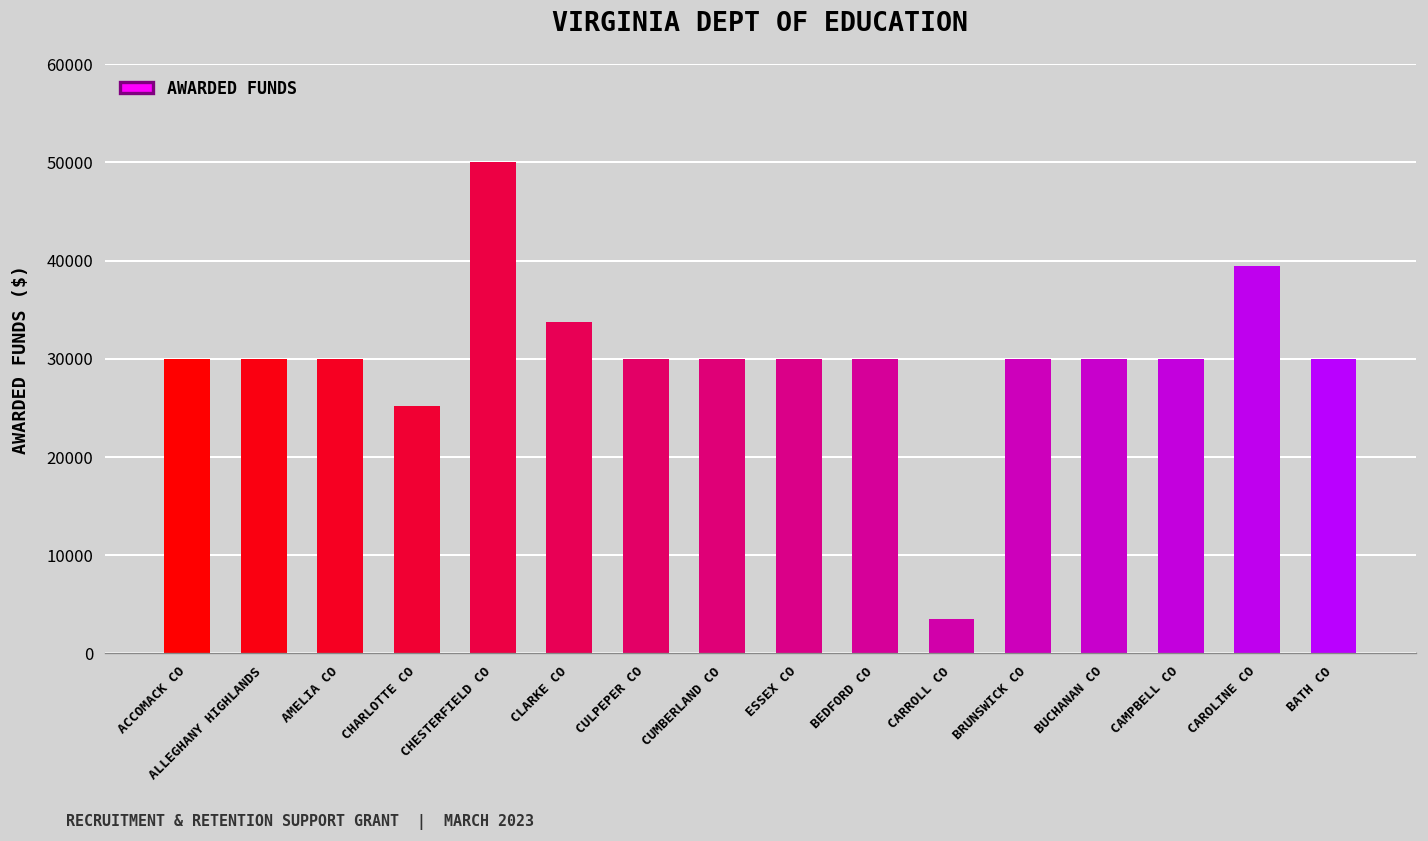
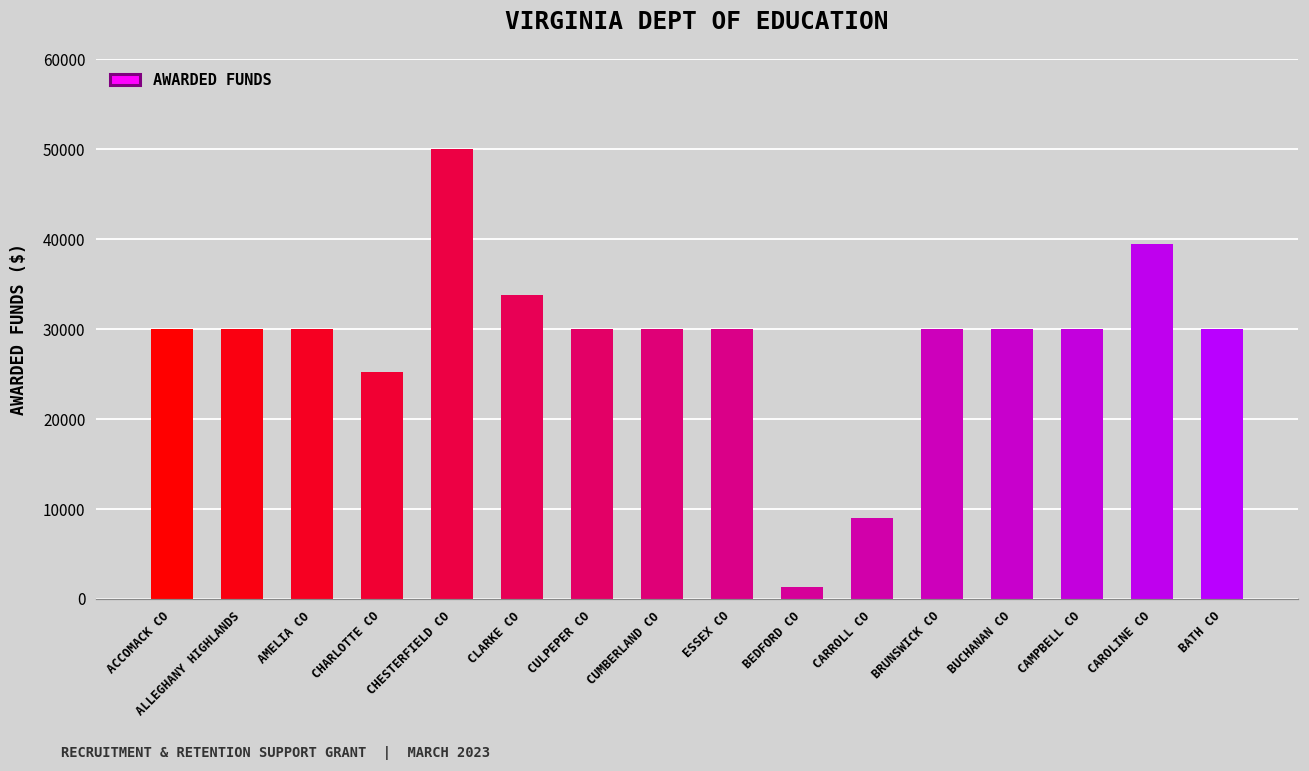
  {
    "ACCOMACK CO": 30000,
    "ALLEGHANY HIGHLANDS": 30000,
    "AMELIA CO": 30000,
    "CHARLOTTE CO": 25000,
    "CHESTERFIELD CO": 50000,
    "CLARKE CO": 34000,
    "CULPEPER CO": 30000,
    "CUMBERLAND CO": 30000,
    "ESSEX CO": 30000,
-   "BEDFORD CO": 30000,
-   "CARROLL CO": 4000,
+   "BEDFORD CO": 1000,
+   "CARROLL CO": 9000,
    "BRUNSWICK CO": 30000,
    "BUCHANAN CO": 30000,
    "CAMPBELL CO": 30000,
    "CAROLINE CO": 39000,
    "BATH CO": 30000
  }
